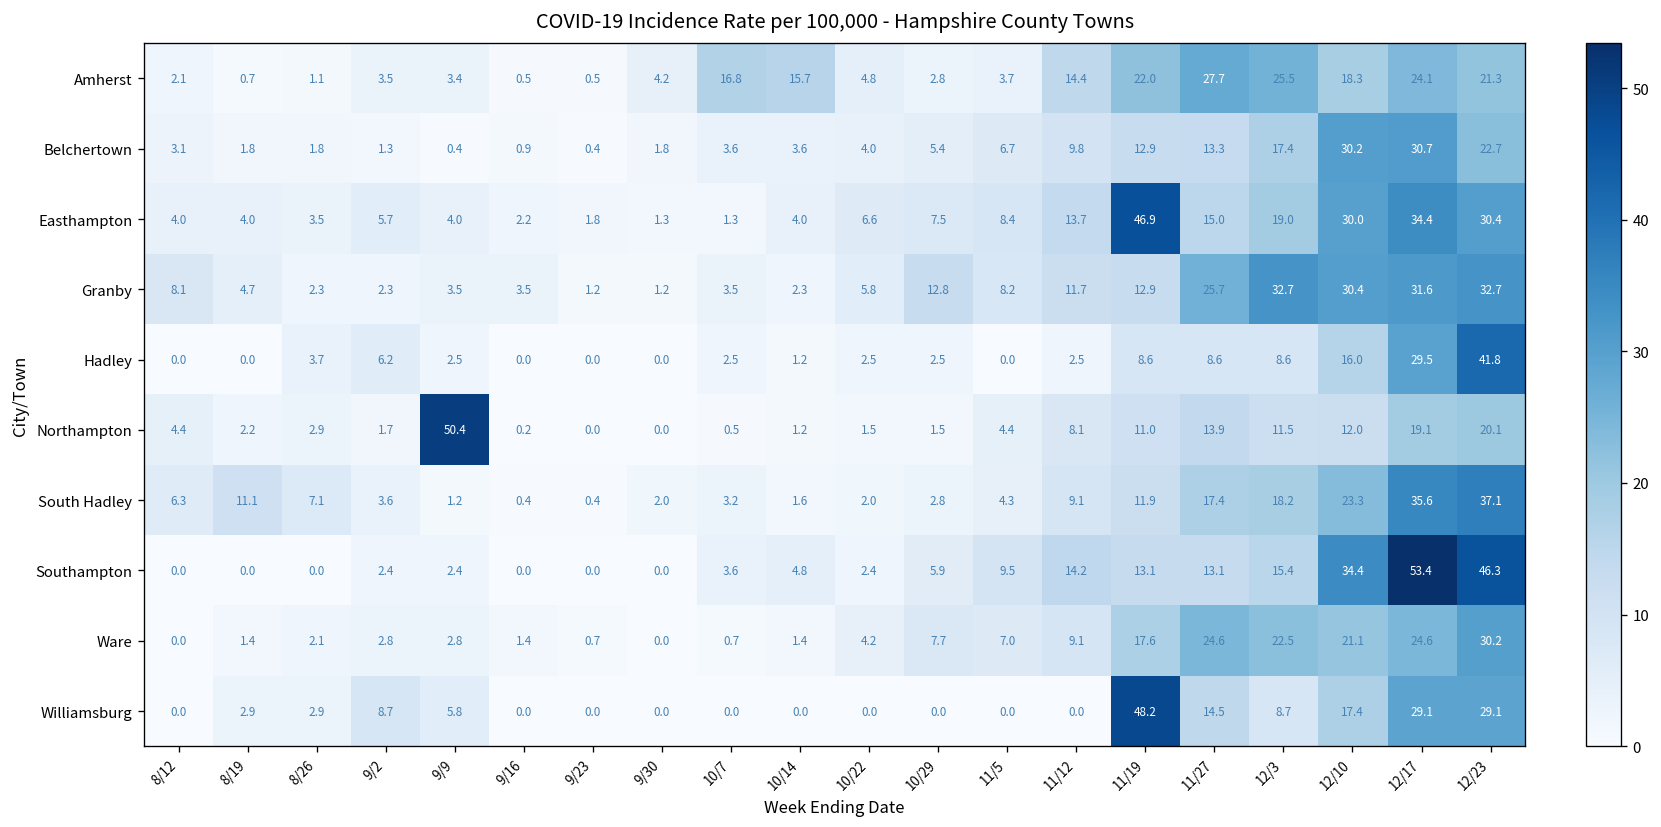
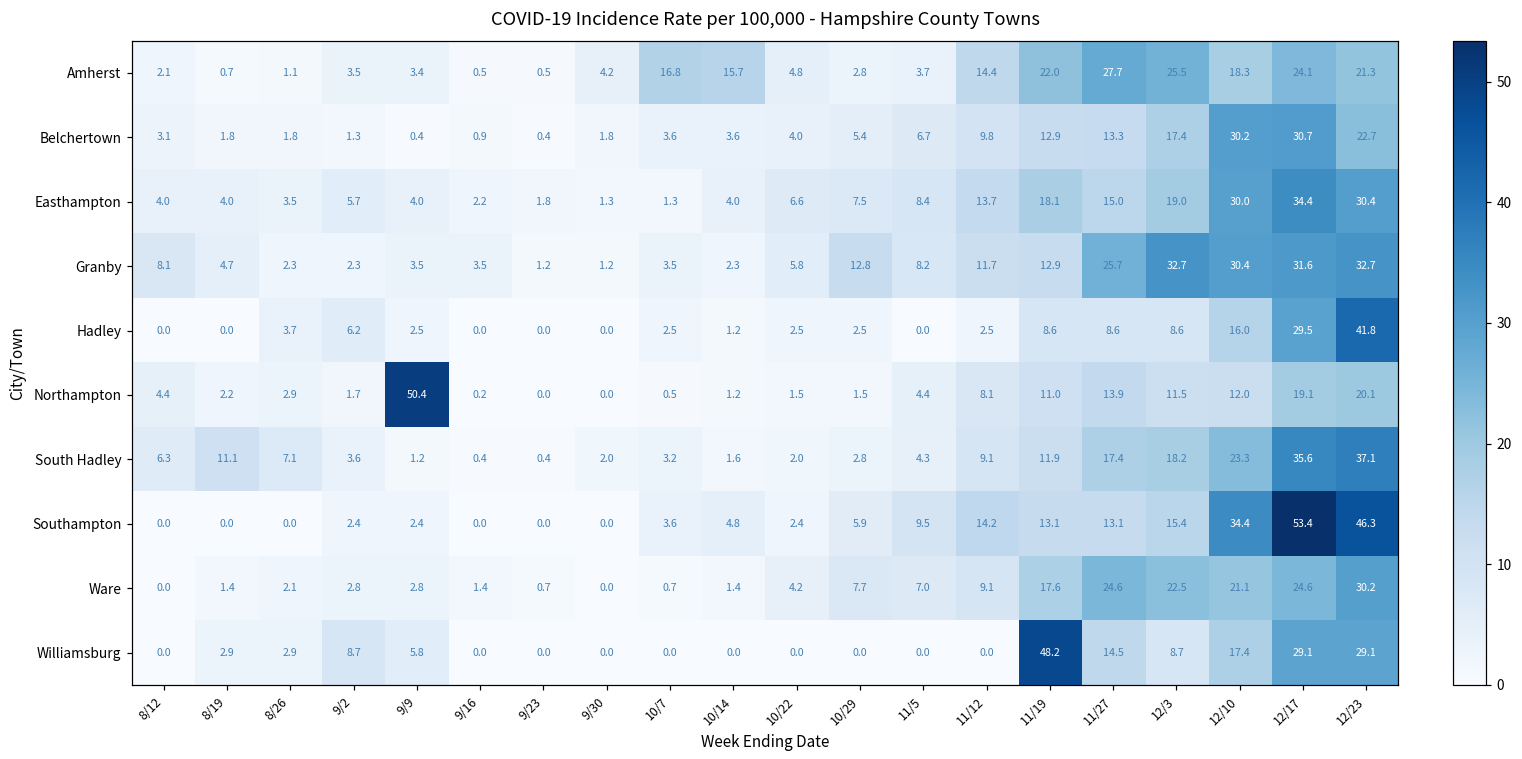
  {
    "Amherst": {
      "8/12": 2.1,
      "8/19": 0.7,
      "8/26": 1.1,
      "9/2": 3.5,
      "9/9": 3.4,
      "9/16": 0.5,
      "9/23": 0.5,
      "9/30": 4.2,
      "10/7": 16.8,
      "10/14": 15.7,
      "10/22": 4.8,
      "10/29": 2.8,
      "11/5": 3.7,
      "11/12": 14.4,
      "11/19": 22.0,
      "11/27": 27.7,
      "12/3": 25.5,
      "12/10": 18.3,
      "12/17": 24.1,
      "12/23": 21.3
    },
    "Belchertown": {
      "8/12": 3.1,
      "8/19": 1.8,
      "8/26": 1.8,
      "9/2": 1.3,
      "9/9": 0.4,
      "9/16": 0.9,
      "9/23": 0.4,
      "9/30": 1.8,
      "10/7": 3.6,
      "10/14": 3.6,
      "10/22": 4.0,
      "10/29": 5.4,
      "11/5": 6.7,
      "11/12": 9.8,
      "11/19": 12.9,
      "11/27": 13.3,
      "12/3": 17.4,
      "12/10": 30.2,
      "12/17": 30.7,
      "12/23": 22.7
    },
    "Easthampton": {
      "8/12": 4.0,
      "8/19": 4.0,
      "8/26": 3.5,
      "9/2": 5.7,
      "9/9": 4.0,
      "9/16": 2.2,
      "9/23": 1.8,
      "9/30": 1.3,
      "10/7": 1.3,
      "10/14": 4.0,
      "10/22": 6.6,
      "10/29": 7.5,
      "11/5": 8.4,
      "11/12": 13.7,
-     "11/19": 46.9,
+     "11/19": 18.1,
      "11/27": 15.0,
      "12/3": 19.0,
      "12/10": 30.0,
      "12/17": 34.4,
      "12/23": 30.4
    },
    "Granby": {
      "8/12": 8.1,
      "8/19": 4.7,
      "8/26": 2.3,
      "9/2": 2.3,
      "9/9": 3.5,
      "9/16": 3.5,
      "9/23": 1.2,
      "9/30": 1.2,
      "10/7": 3.5,
      "10/14": 2.3,
      "10/22": 5.8,
      "10/29": 12.8,
      "11/5": 8.2,
      "11/12": 11.7,
      "11/19": 12.9,
      "12/3": 32.7,
      "12/10": 30.4,
      "12/17": 31.6,
      "12/23": 32.7
    },
    "Hadley": {
      "8/12": 0.0,
      "8/19": 0.0,
      "8/26": 3.7,
      "9/2": 6.2,
      "9/9": 2.5,
      "9/16": 0.0,
      "9/23": 0.0,
      "9/30": 0.0,
      "10/7": 2.5,
      "10/14": 1.2,
      "10/22": 2.5,
      "10/29": 2.5,
      "11/5": 0.0,
      "11/12": 2.5,
      "11/19": 8.6,
      "11/27": 8.6,
      "12/3": 8.6,
      "12/10": 16.0,
      "12/17": 29.5,
      "12/23": 41.8
    },
    "Northampton": {
      "8/12": 4.4,
      "8/19": 2.2,
      "8/26": 2.9,
      "9/2": 1.7,
      "9/9": 50.4,
      "9/16": 0.2,
      "9/23": 0.0,
      "9/30": 0.0,
      "10/7": 0.5,
      "10/14": 1.2,
      "10/22": 1.5,
      "10/29": 1.5,
      "11/5": 4.4,
      "11/12": 8.1,
      "11/19": 11.0,
      "11/27": 13.9,
      "12/3": 11.5,
      "12/10": 12.0,
      "12/17": 19.1,
      "12/23": 20.1
    },
    "South Hadley": {
      "8/12": 6.3,
      "8/19": 11.1,
      "8/26": 7.1,
      "9/2": 3.6,
      "9/9": 1.2,
      "9/16": 0.4,
      "9/23": 0.4,
      "9/30": 2.0,
      "10/7": 3.2,
      "10/14": 1.6,
      "10/22": 2.0,
      "10/29": 2.8,
      "11/5": 4.3,
      "11/12": 9.1,
      "11/19": 11.9,
      "11/27": 17.4,
      "12/3": 18.2,
      "12/10": 23.3,
      "12/17": 35.6,
      "12/23": 37.1
    },
    "Southampton": {
      "8/12": 0.0,
      "8/19": 0.0,
      "8/26": 0.0,
      "9/2": 2.4,
      "9/9": 2.4,
      "9/16": 0.0,
      "9/23": 0.0,
      "9/30": 0.0,
      "10/7": 3.6,
      "10/14": 4.8,
      "10/22": 2.4,
      "10/29": 5.9,
      "11/5": 9.5,
      "11/12": 14.2,
      "11/19": 13.1,
      "11/27": 13.1,
      "12/3": 15.4,
      "12/10": 34.4,
      "12/17": 53.4,
      "12/23": 46.3
    },
    "Ware": {
      "8/12": 0.0,
      "8/19": 1.4,
      "8/26": 2.1,
      "9/2": 2.8,
      "9/9": 2.8,
      "9/16": 1.4,
      "9/23": 0.7,
      "9/30": 0.0,
      "10/7": 0.7,
      "10/14": 1.4,
      "10/22": 4.2,
      "10/29": 7.7,
      "11/5": 7.0,
      "11/12": 9.1,
      "11/19": 17.6,
      "11/27": 24.6,
      "12/3": 22.5,
      "12/10": 21.1,
      "12/17": 24.6,
      "12/23": 30.2
    },
    "Williamsburg": {
      "8/12": 0.0,
      "8/19": 2.9,
      "8/26": 2.9,
      "9/2": 8.7,
      "9/9": 5.8,
      "9/16": 0.0,
      "9/23": 0.0,
      "9/30": 0.0,
      "10/7": 0.0,
      "10/14": 0.0,
      "10/22": 0.0,
      "10/29": 0.0,
      "11/5": 0.0,
      "11/12": 0.0,
      "11/19": 48.2,
      "11/27": 14.5,
      "12/3": 8.7,
      "12/10": 17.4,
      "12/17": 29.1,
      "12/23": 29.1
    }
  }
